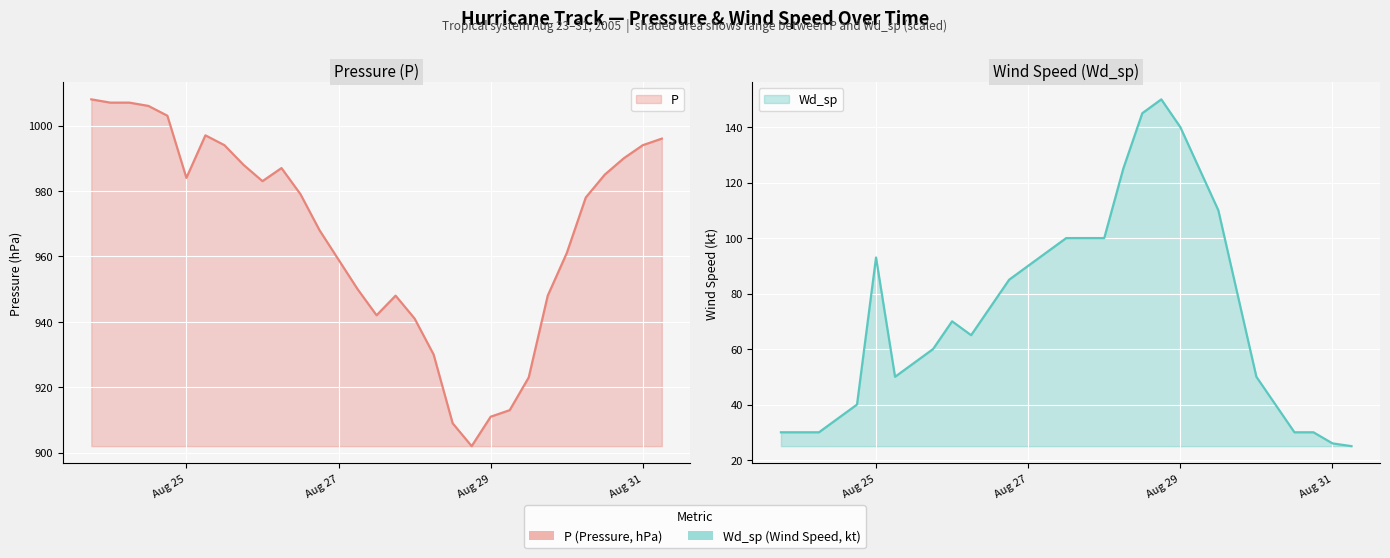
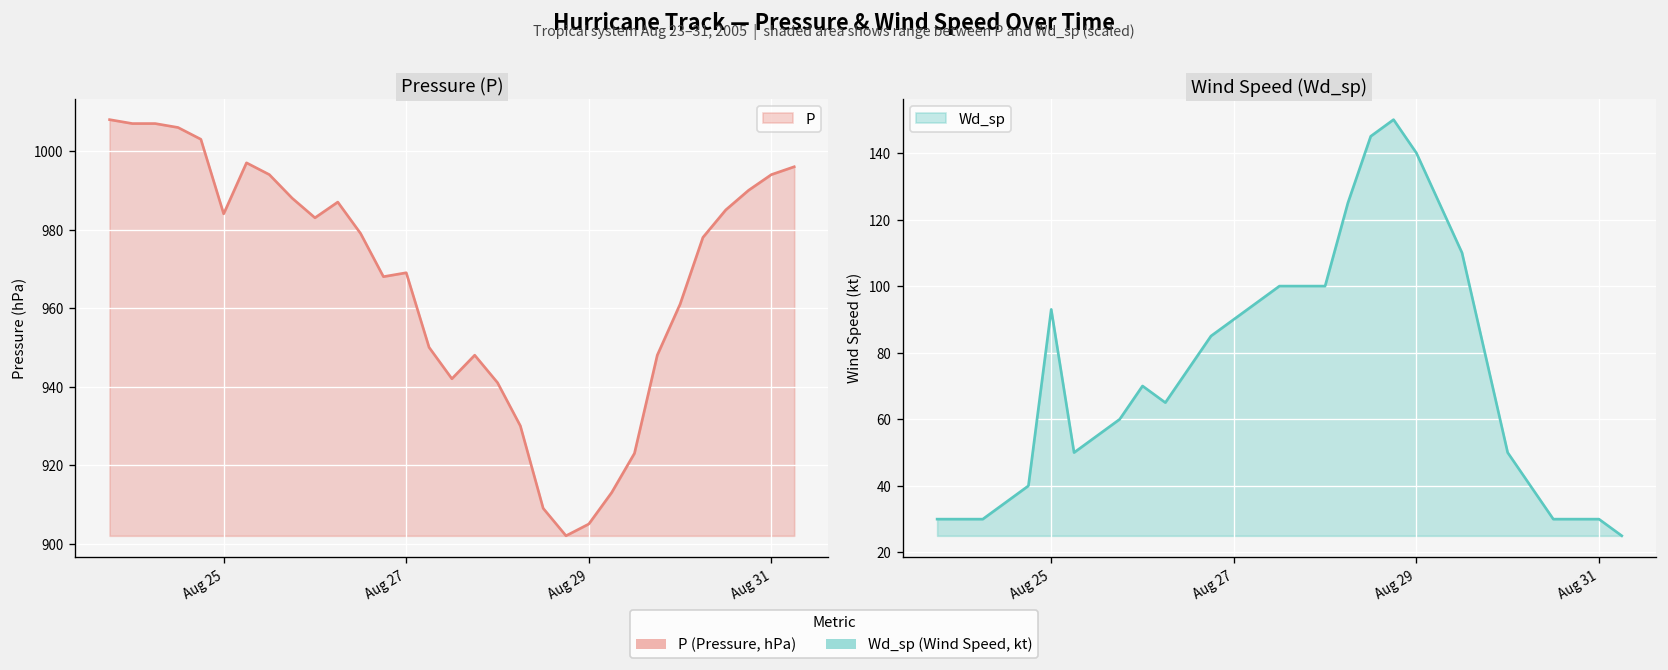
  {
    "Pressure (P)": {
      "Aug 25": 984,
-     "Aug 27": 959,
-     "Aug 29": 911,
+     "Aug 27": 969,
+     "Aug 29": 905,
      "Aug 31": 994
    },
    "Wind Speed (Wd_sp)": {
      "Aug 25": 93,
      "Aug 27": 90,
      "Aug 29": 140,
-     "Aug 31": 26
+     "Aug 31": 30
    }
  }
